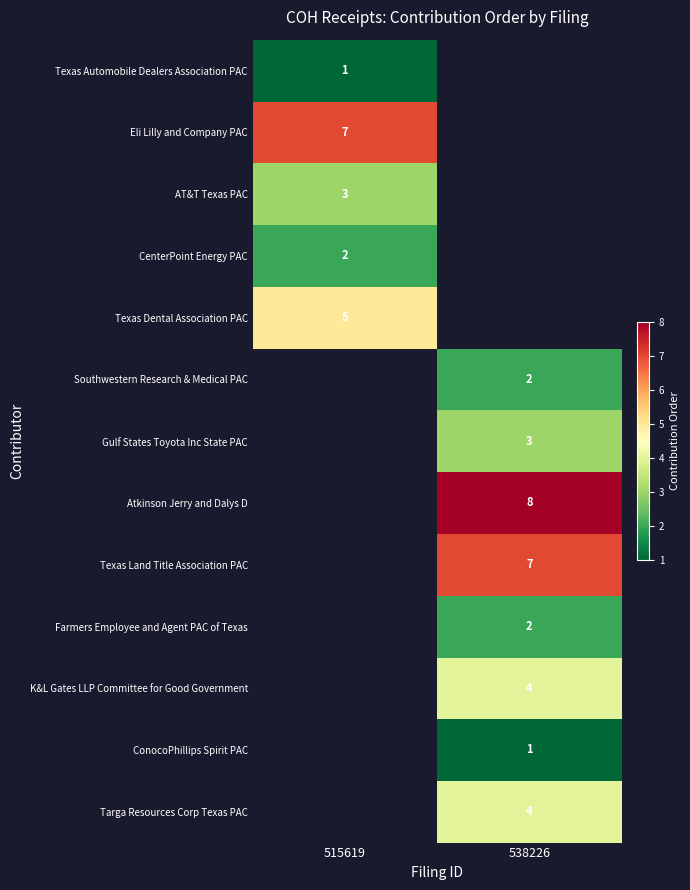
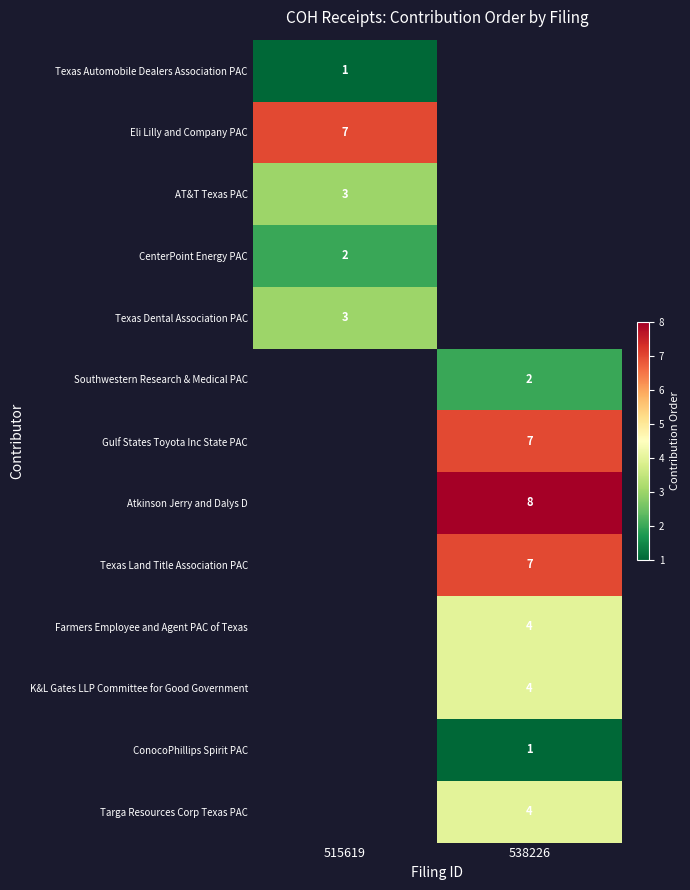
  {
    "Texas Automobile Dealers Association PAC": {
      "515619": 1
    },
    "Eli Lilly and Company PAC": {
      "515619": 7
    },
    "AT&T Texas PAC": {
      "515619": 3
    },
    "CenterPoint Energy PAC": {
      "515619": 2
    },
    "Texas Dental Association PAC": {
-     "515619": 5
+     "515619": 3
    },
    "Southwestern Research & Medical PAC": {
      "538226": 2
    },
    "Gulf States Toyota Inc State PAC": {
-     "538226": 3
+     "538226": 7
    },
    "Atkinson Jerry and Dalys D": {
      "538226": 8
    },
    "Texas Land Title Association PAC": {
      "538226": 7
    },
    "Farmers Employee and Agent PAC of Texas": {
-     "538226": 2
+     "538226": 4
    },
    "K&L Gates LLP Committee for Good Government": {
      "538226": 4
    },
    "ConocoPhillips Spirit PAC": {
      "538226": 1
    },
    "Targa Resources Corp Texas PAC": {
      "538226": 4
    }
  }
